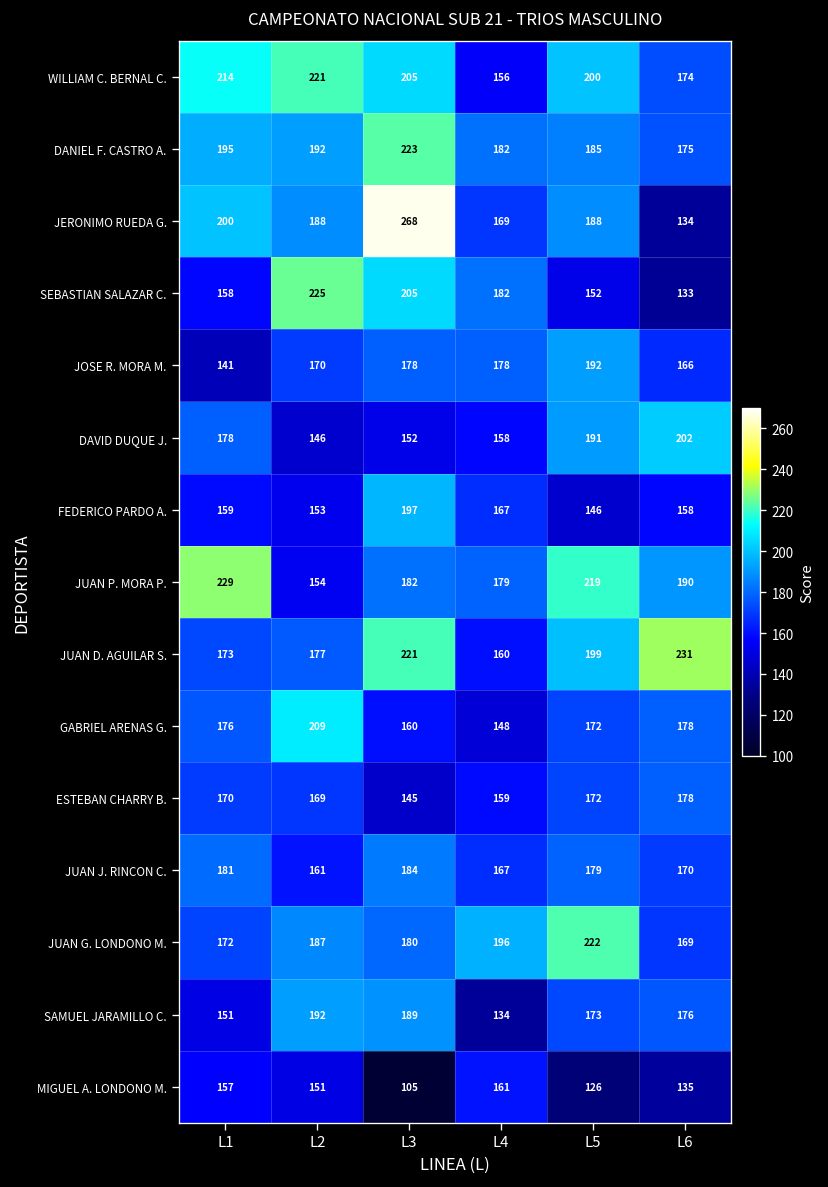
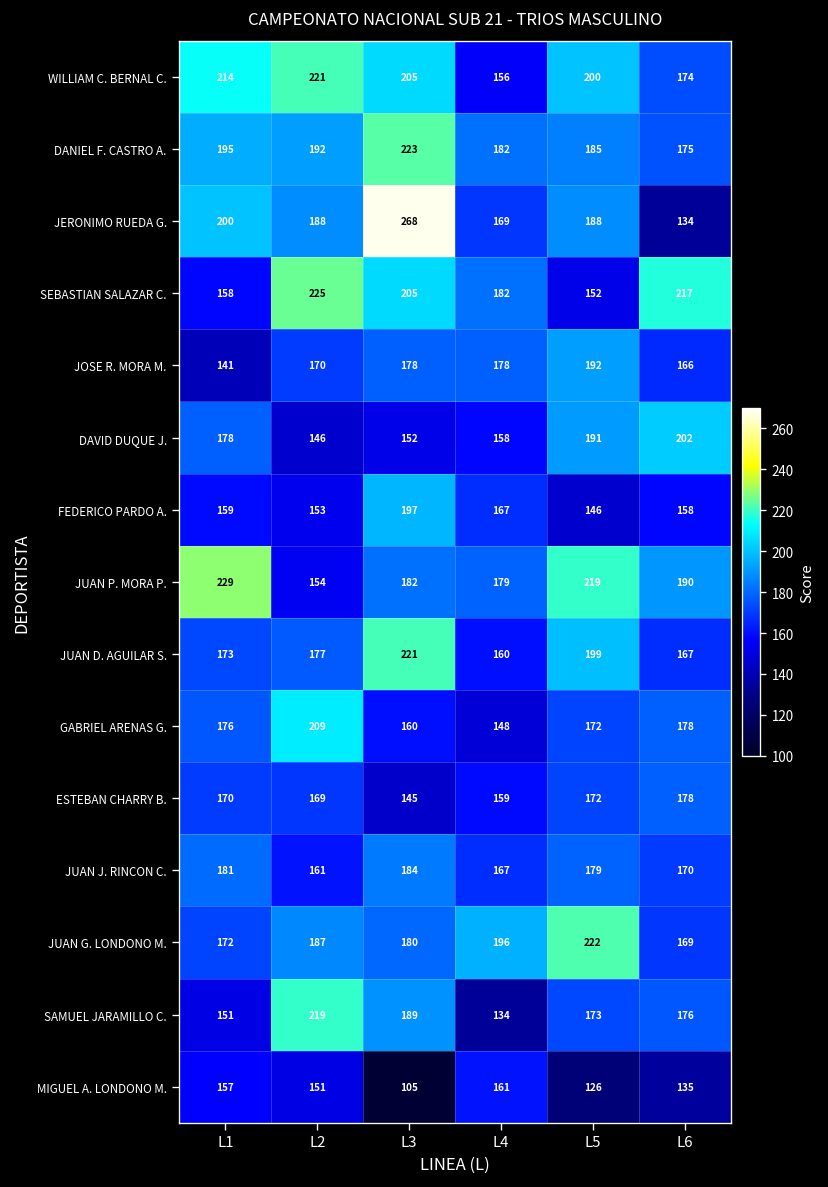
  {
    "WILLIAM C. BERNAL C.": {
      "L1": 214,
      "L2": 221,
      "L3": 205,
      "L4": 156,
      "L5": 200,
      "L6": 174
    },
    "DANIEL F. CASTRO A.": {
      "L1": 195,
      "L2": 192,
      "L3": 223,
      "L4": 182,
      "L5": 185,
      "L6": 175
    },
    "JERONIMO RUEDA G.": {
      "L1": 200,
      "L2": 188,
      "L3": 268,
      "L4": 169,
      "L5": 188,
      "L6": 134
    },
    "SEBASTIAN SALAZAR C.": {
      "L1": 158,
      "L2": 225,
      "L3": 205,
      "L4": 182,
      "L5": 152,
-     "L6": 133
+     "L6": 217
    },
    "JOSE R. MORA M.": {
      "L1": 141,
      "L2": 170,
      "L3": 178,
      "L4": 178,
      "L5": 192,
      "L6": 166
    },
    "DAVID DUQUE J.": {
      "L1": 178,
      "L2": 146,
      "L3": 152,
      "L4": 158,
      "L5": 191,
      "L6": 202
    },
    "FEDERICO PARDO A.": {
      "L1": 159,
      "L2": 153,
      "L3": 197,
      "L4": 167,
      "L5": 146,
      "L6": 158
    },
    "JUAN P. MORA P.": {
      "L1": 229,
      "L2": 154,
      "L3": 182,
      "L4": 179,
      "L5": 219,
      "L6": 190
    },
    "JUAN D. AGUILAR S.": {
      "L1": 173,
      "L2": 177,
      "L3": 221,
      "L4": 160,
      "L5": 199,
-     "L6": 231
+     "L6": 167
    },
    "GABRIEL ARENAS G.": {
      "L1": 176,
      "L2": 209,
      "L3": 160,
      "L4": 148,
      "L5": 172,
      "L6": 178
    },
    "ESTEBAN CHARRY B.": {
      "L1": 170,
      "L2": 169,
      "L3": 145,
      "L4": 159,
      "L5": 172,
      "L6": 178
    },
    "JUAN J. RINCON C.": {
      "L1": 181,
      "L2": 161,
      "L3": 184,
      "L4": 167,
      "L5": 179,
      "L6": 170
    },
    "JUAN G. LONDONO M.": {
      "L1": 172,
      "L2": 187,
      "L3": 180,
      "L4": 196,
      "L5": 222,
      "L6": 169
    },
    "SAMUEL JARAMILLO C.": {
      "L1": 151,
-     "L2": 192,
+     "L2": 219,
      "L3": 189,
      "L4": 134,
      "L5": 173,
      "L6": 176
    },
    "MIGUEL A. LONDONO M.": {
      "L1": 157,
      "L2": 151,
      "L3": 105,
      "L4": 161,
      "L5": 126,
      "L6": 135
    }
  }
